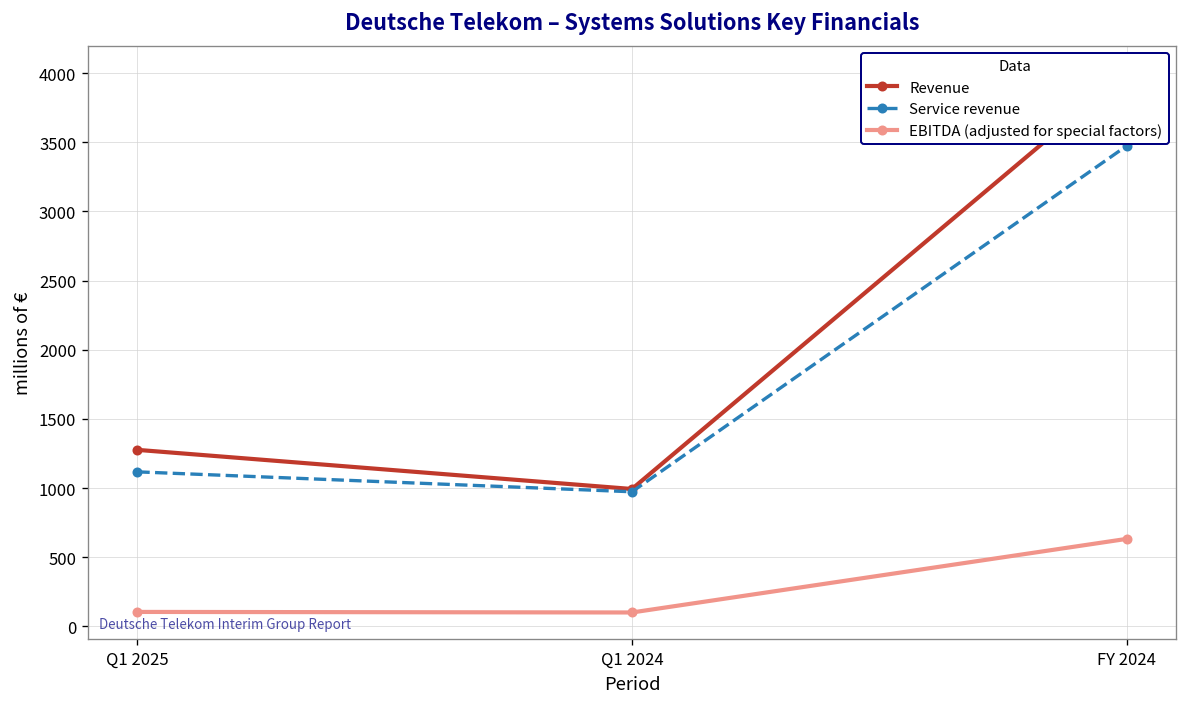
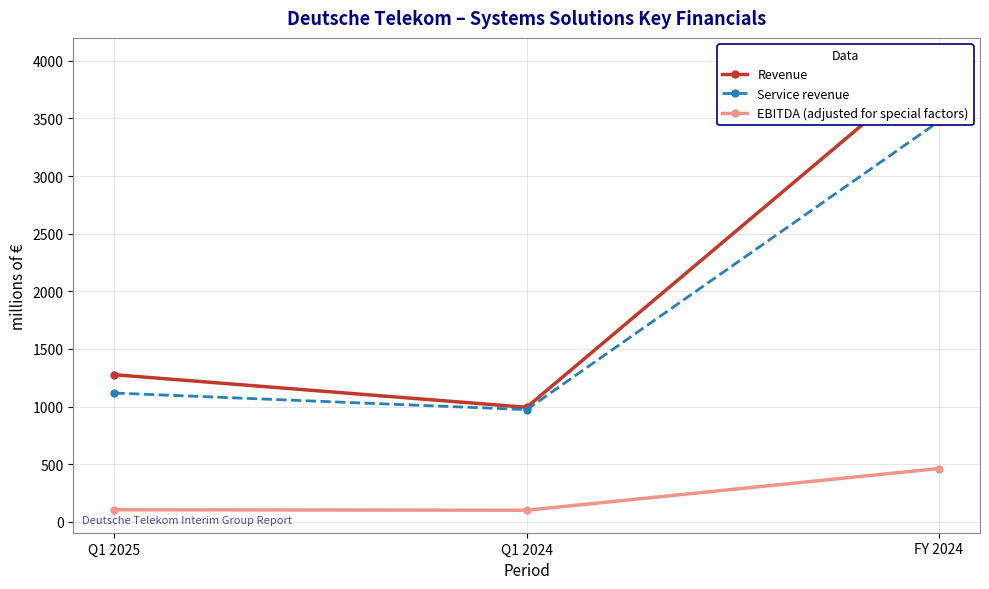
  {
    "Revenue": {
      "Q1 2025": 1280
    },
    "Service revenue": {
      "Q1 2025": 1120
    },
    "EBITDA (adjusted for special factors)": {
      "Q1 2025": 100,
      "Q1 2024": 100,
-     "FY 2024": 630
+     "FY 2024": 460
    }
  }
